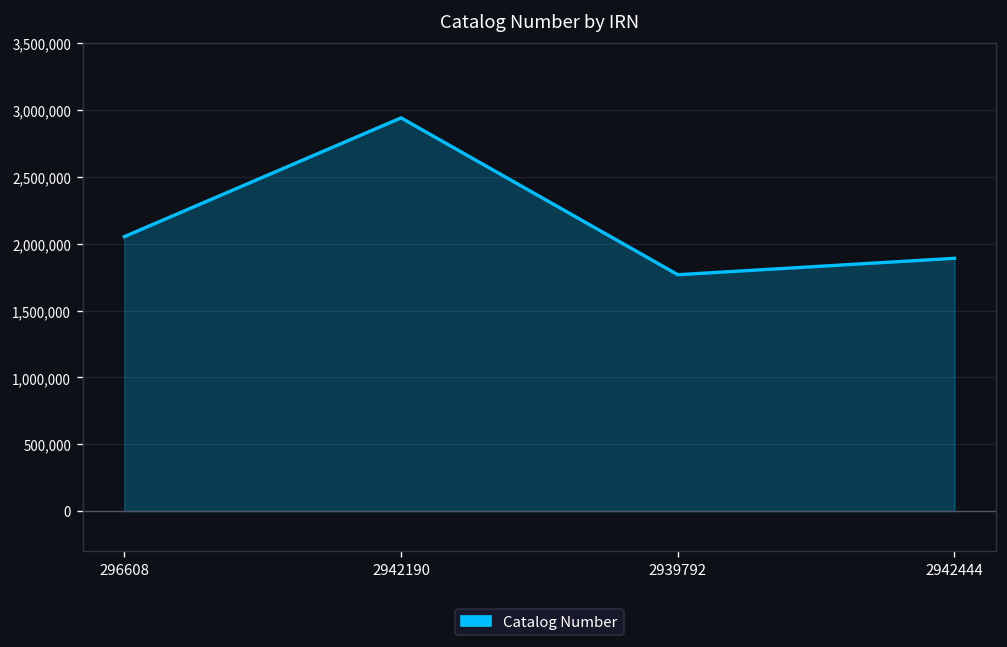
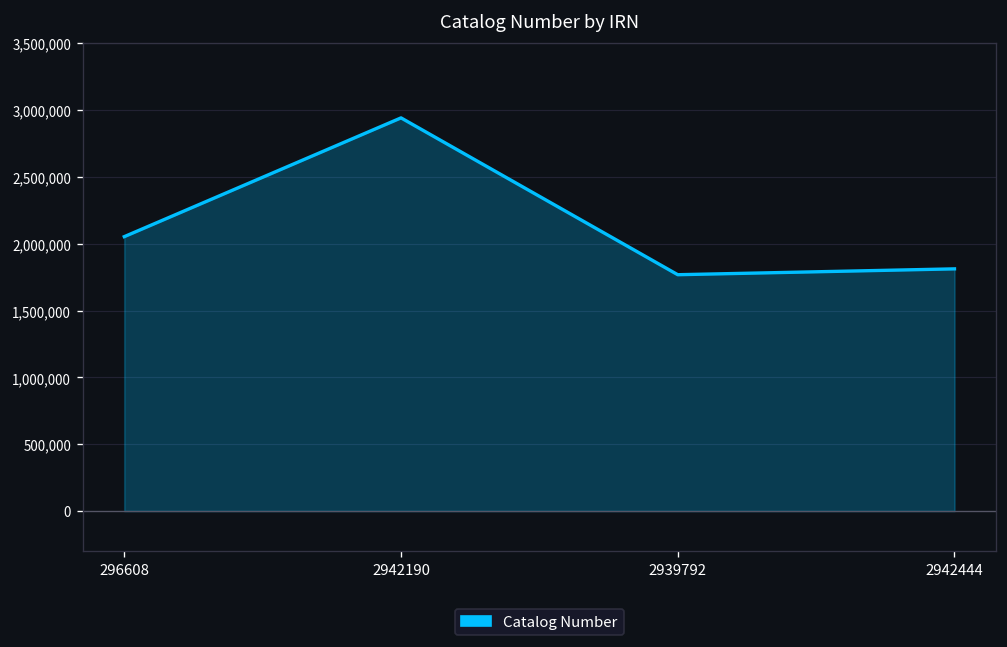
  {
    "296608": "2,050,000",
    "2942190": "2,940,000",
    "2939792": "1,770,000",
-   "2942444": "1,890,000"
+   "2942444": "1,810,000"
  }
